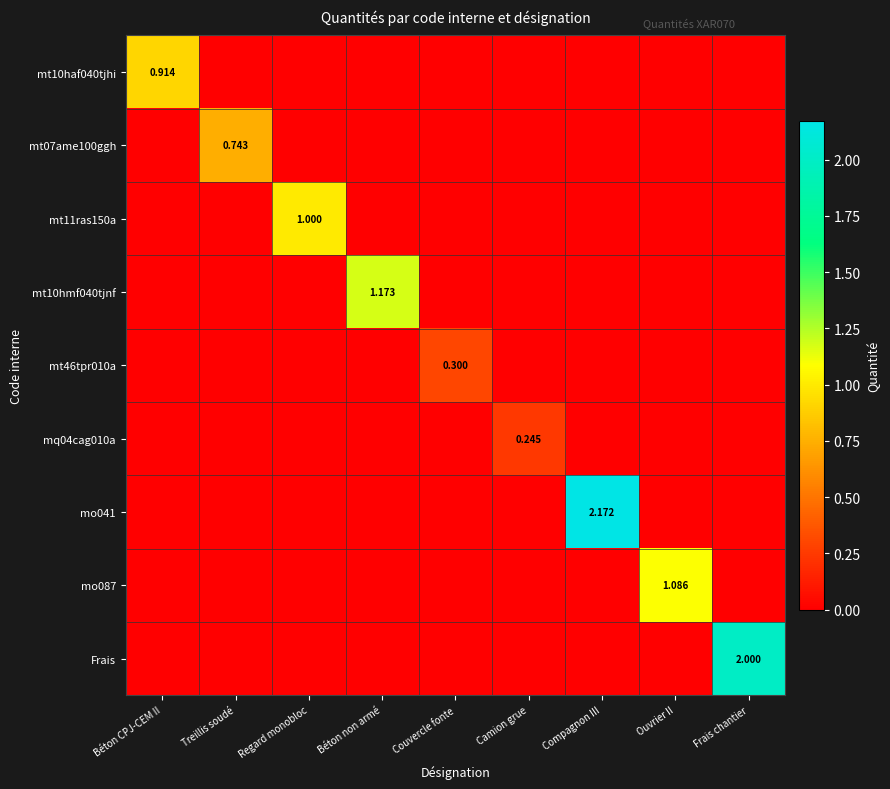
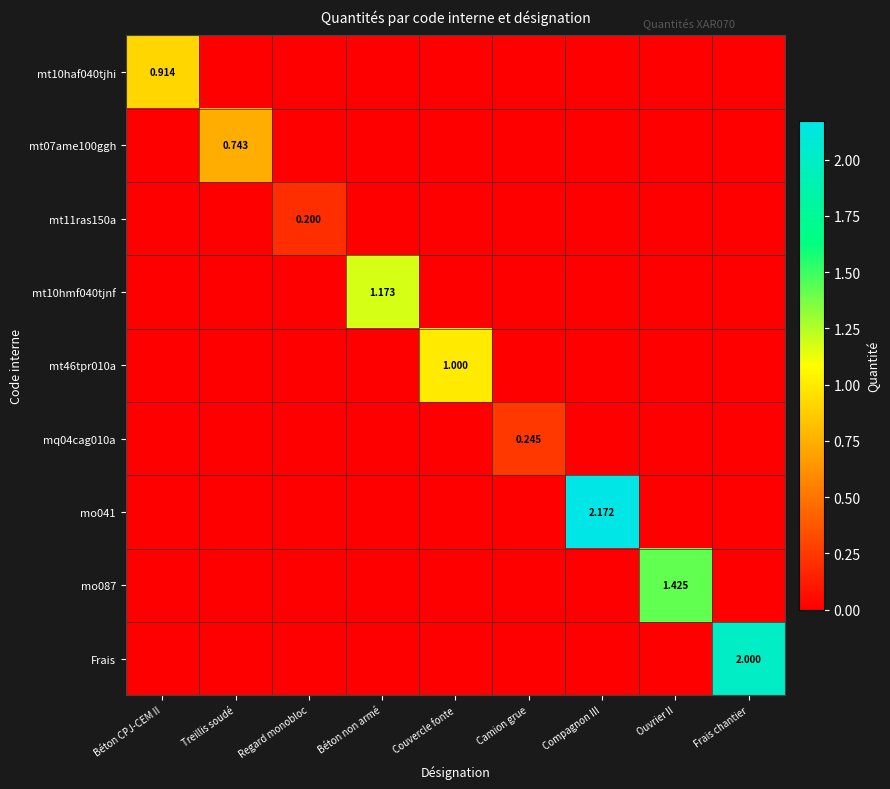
  {
    "mt10haf040tjhi": {
      "Béton CPJ-CEM II": 0.914
    },
    "mt07ame100ggh": {
      "Treillis soudé": 0.743
    },
    "mt11ras150a": {
-     "Regard monobloc": 1.000
+     "Regard monobloc": 0.200
    },
    "mt10hmf040tjnf": {
      "Béton non armé": 1.173
    },
    "mt46tpr010a": {
-     "Couvercle fonte": 0.300
+     "Couvercle fonte": 1.000
    },
    "mq04cag010a": {
      "Camion grue": 0.245
    },
    "mo041": {
      "Compagnon III": 2.172
    },
    "mo087": {
-     "Ouvrier II": 1.086
+     "Ouvrier II": 1.425
    },
    "Frais": {
      "Frais chantier": 2.000
    }
  }
